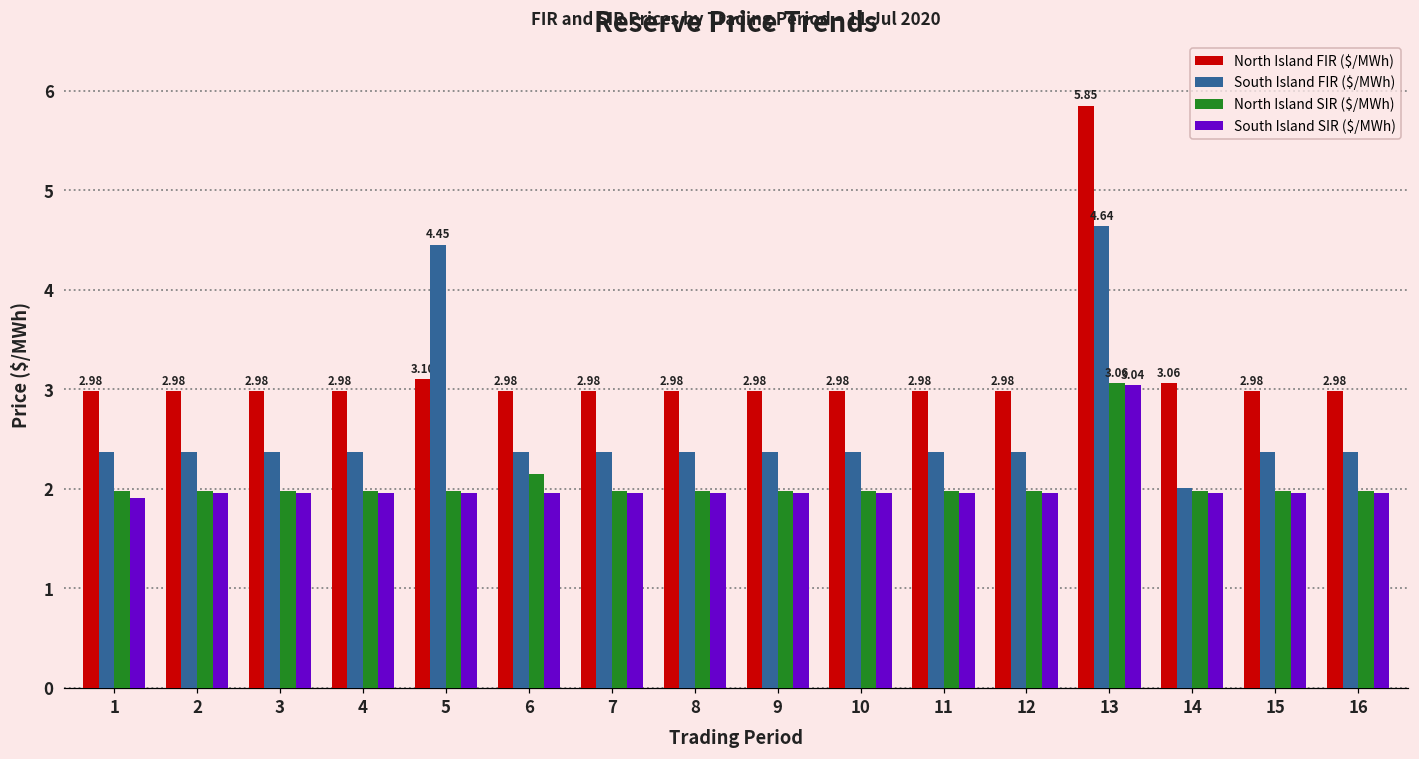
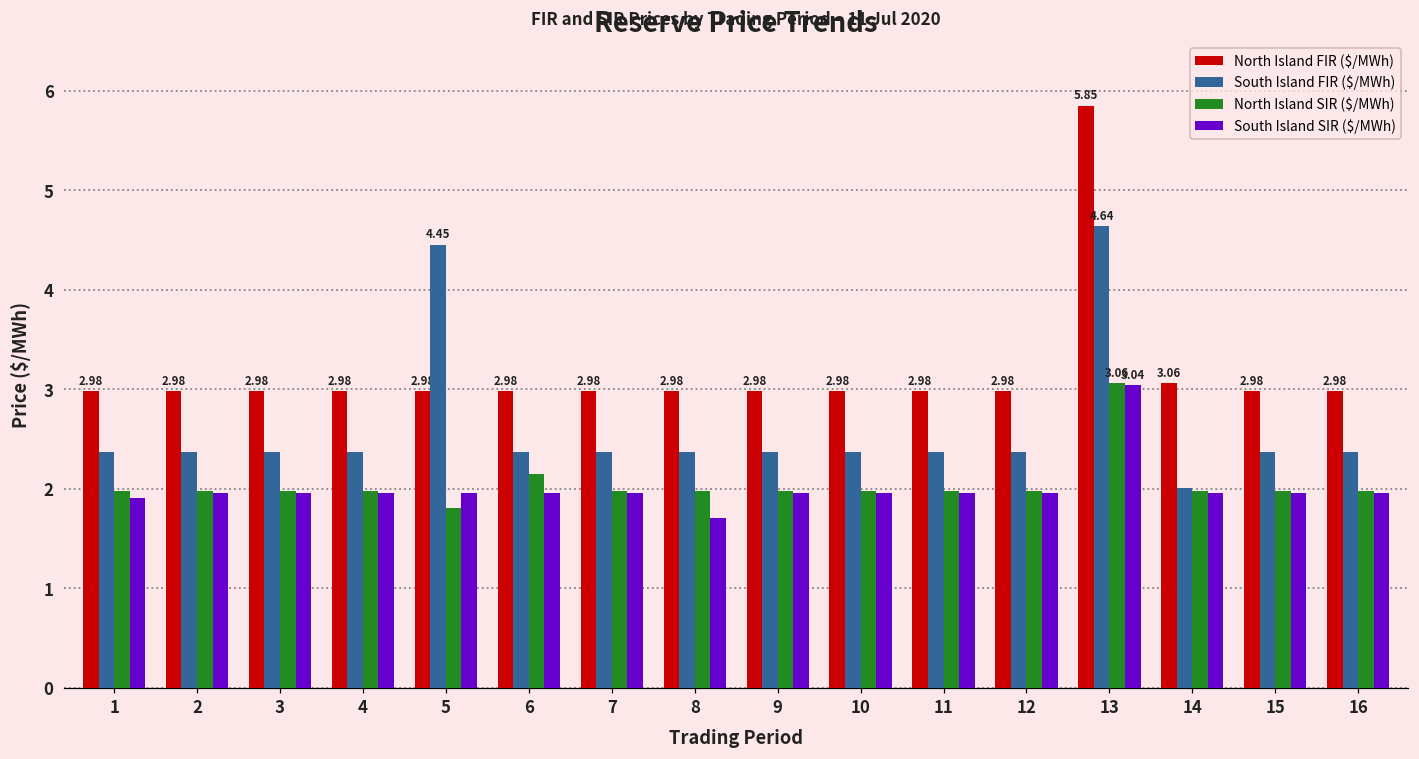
  {
    "North Island FIR ($/MWh)": {
      "1": 2.98,
      "2": 2.98,
      "3": 2.98,
      "4": 2.98,
-     "5": 3.10,
+     "5": 2.98,
      "6": 2.98,
      "7": 2.98,
      "8": 2.98,
      "9": 2.98,
      "10": 2.98,
      "11": 2.98,
      "12": 2.98,
      "13": 5.85,
      "14": 3.06,
      "15": 2.98,
      "16": 2.98
    },
    "South Island FIR ($/MWh)": {
      "5": 4.45,
      "13": 4.64
    },
    "North Island SIR ($/MWh)": {
      "1": 2.0,
      "2": 2.0,
      "3": 2.0,
      "4": 2.0,
-     "5": 2.0,
+     "5": 1.8,
      "6": 2.2,
      "7": 2.0,
      "8": 2.0,
      "9": 2.0,
      "10": 2.0,
      "11": 2.0,
      "12": 2.0,
      "14": 2.0,
      "15": 2.0,
      "16": 2.0
    },
    "South Island SIR ($/MWh)": {
      "1": 1.9,
      "2": 2.0,
      "3": 2.0,
      "4": 2.0,
      "5": 2.0,
      "6": 2.0,
      "7": 2.0,
-     "8": 2.0,
+     "8": 1.7,
      "9": 2.0,
      "10": 2.0,
      "11": 2.0,
      "12": 2.0,
      "14": 2.0,
      "15": 2.0,
      "16": 2.0
    }
  }
